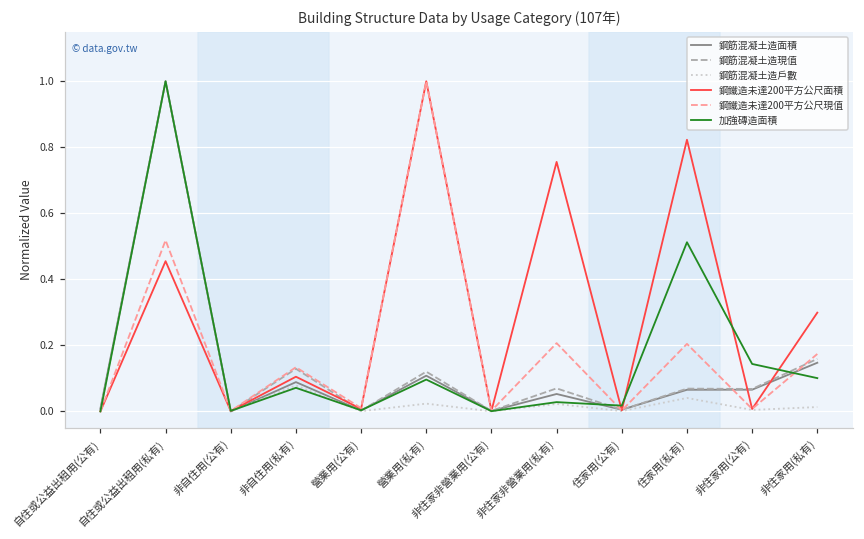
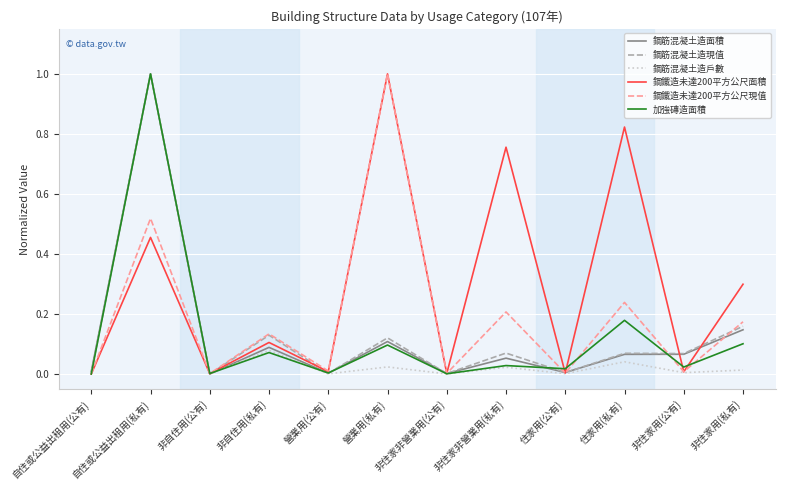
  {
    "鋼鐵造未達200平方公尺面積": {
      "自住或公益出租用(私有)": 0.46,
      "非自住用(私有)": 0.11,
      "非住家非營業用(私有)": 0.76,
      "住家用(私有)": 0.82,
      "非住家用(私有)": 0.30
    },
    "鋼鐵造未達200平方公尺現值": {
      "自住或公益出租用(私有)": 0.52,
      "非住家非營業用(私有)": 0.21,
-     "住家用(私有)": 0.20,
+     "住家用(私有)": 0.24,
      "非住家用(私有)": 0.17
    },
    "加強磚造面積": {
      "營業用(私有)": 0.10,
      "住家用(公有)": 0.02,
-     "住家用(私有)": 0.51,
-     "非住家用(公有)": 0.14,
+     "住家用(私有)": 0.18,
+     "非住家用(公有)": 0.02,
      "非住家用(私有)": 0.10
    }
  }
